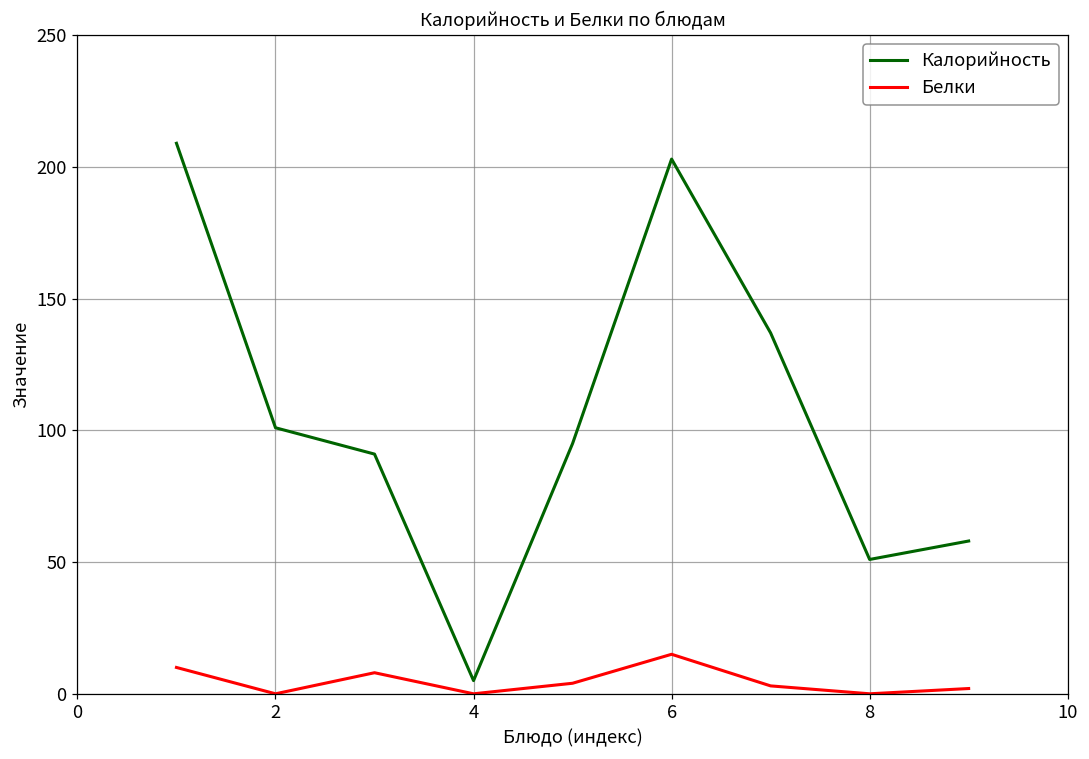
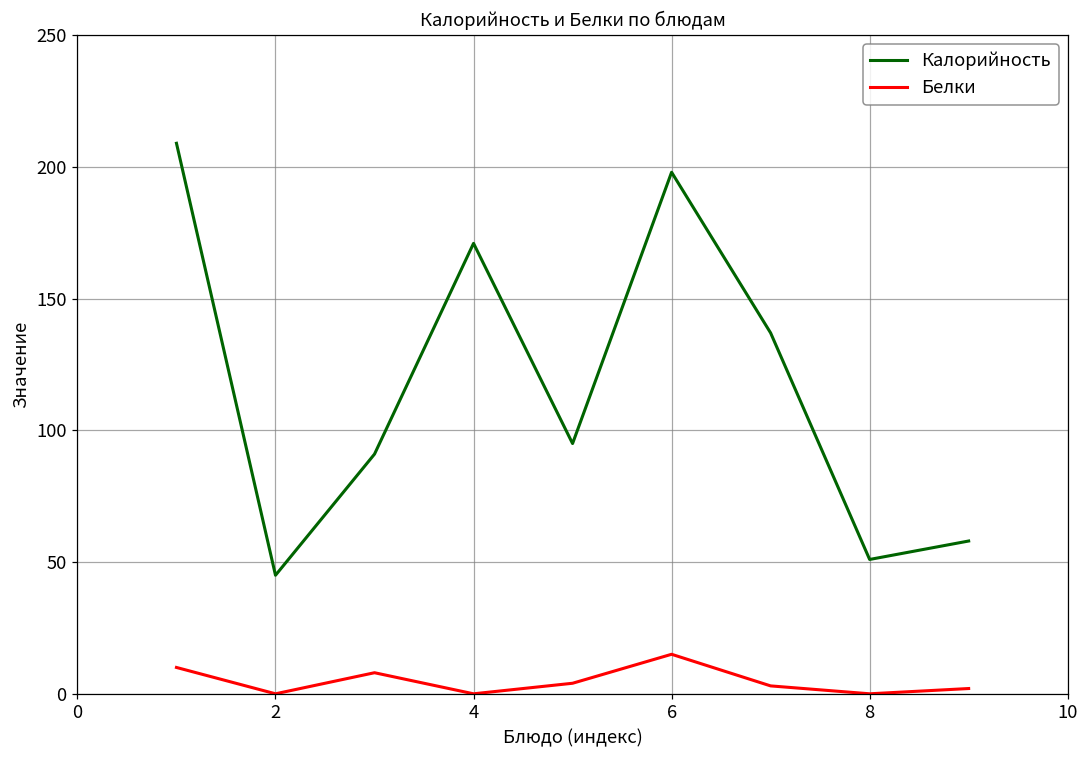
  {
    "Калорийность": {
-     "2": 101,
-     "4": 5,
-     "6": 203,
+     "2": 45,
+     "4": 171,
+     "6": 198,
      "8": 51
    },
    "Белки": {
      "2": 0,
      "4": 0,
      "6": 15,
      "8": 0
    }
  }
